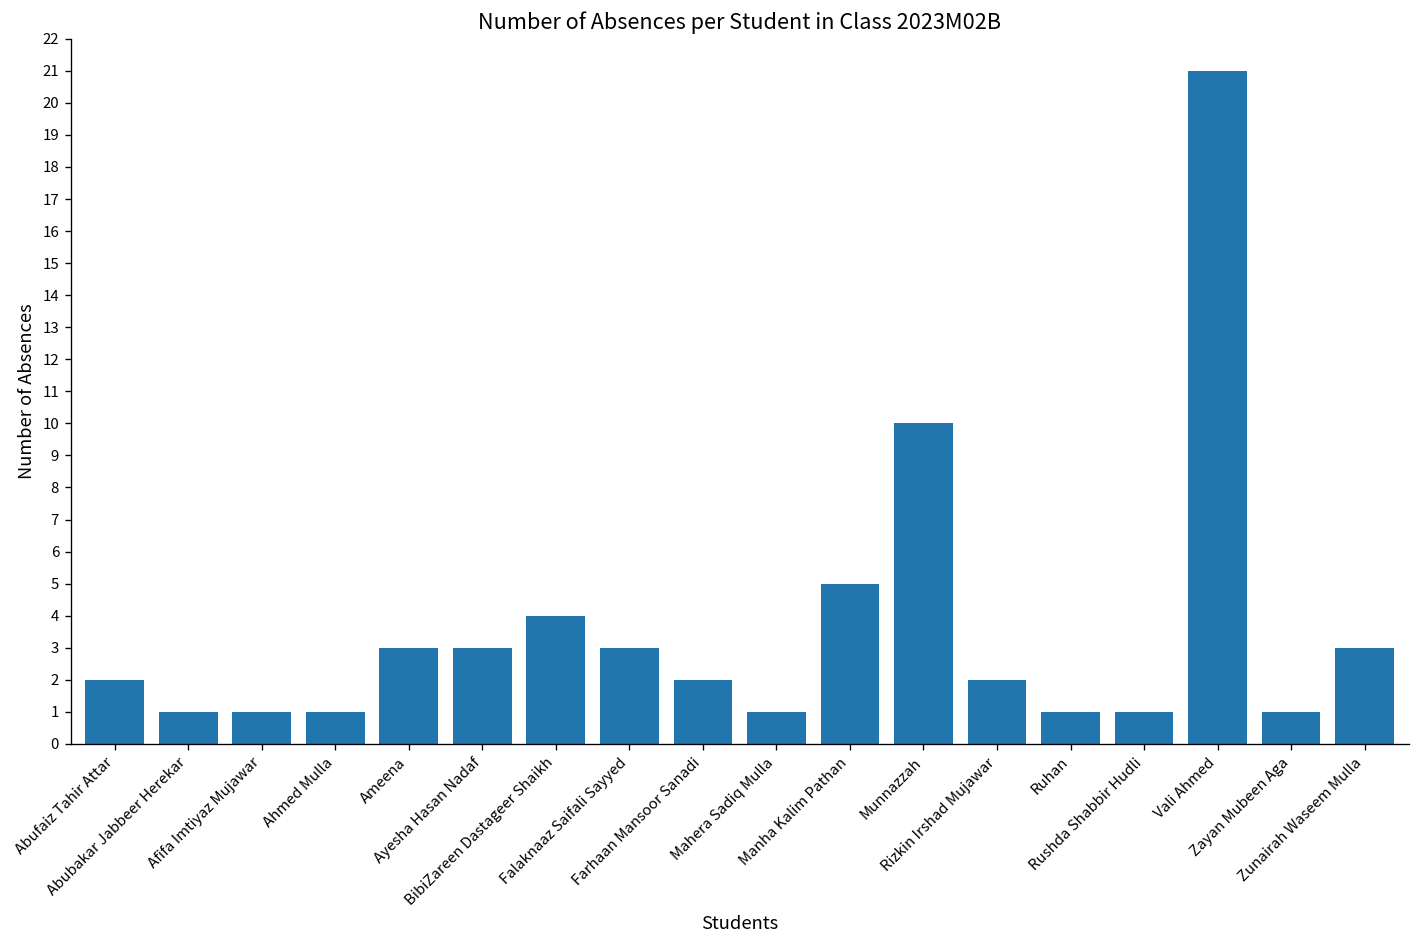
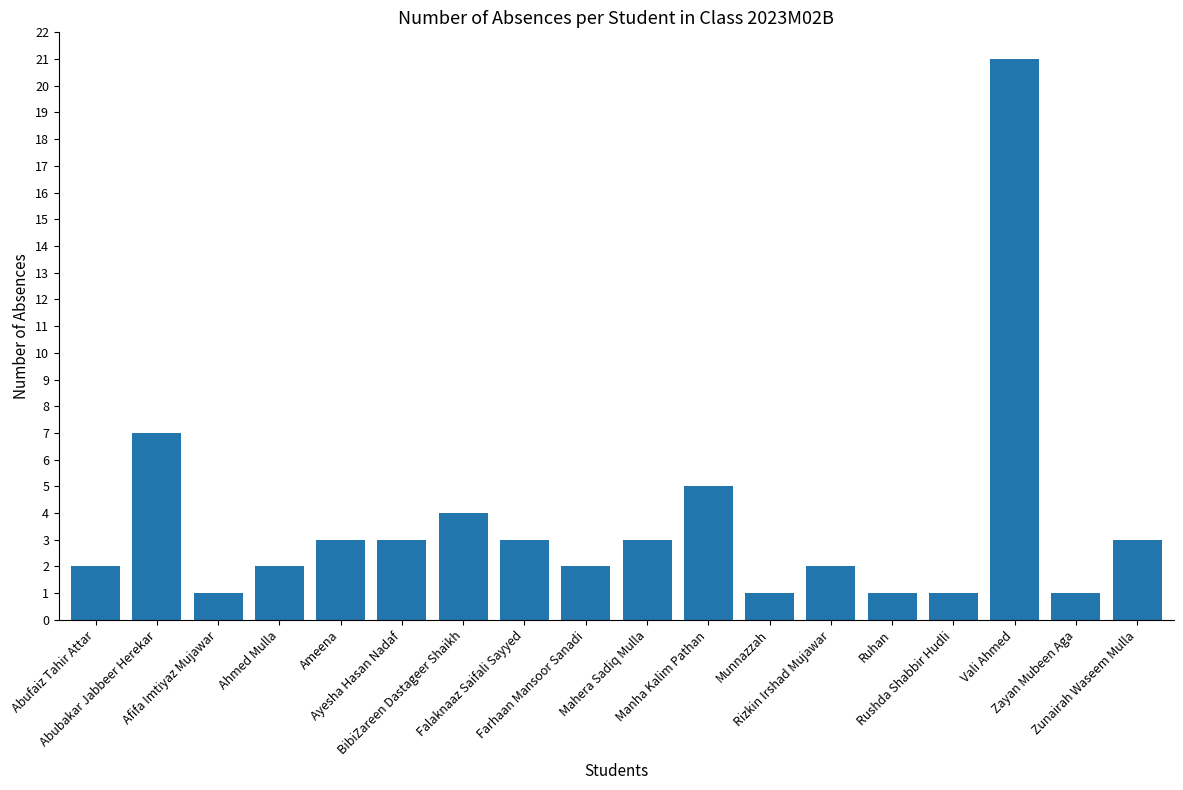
  {
    "Abufaiz Tahir Attar": 2,
-   "Abubakar Jabbeer Herekar": 1,
+   "Abubakar Jabbeer Herekar": 7,
    "Afifa Imtiyaz Mujawar": 1,
-   "Ahmed Mulla": 1,
+   "Ahmed Mulla": 2,
    "Ameena": 3,
    "Ayesha Hasan Nadaf": 3,
    "BibiZareen Dastageer Shaikh": 4,
    "Falaknaaz Saifali Sayyed": 3,
    "Farhaan Mansoor Sanadi": 2,
-   "Mahera Sadiq Mulla": 1,
+   "Mahera Sadiq Mulla": 3,
    "Manha Kalim Pathan": 5,
-   "Munnazzah": 10,
+   "Munnazzah": 1,
    "Rizkin Irshad Mujawar": 2,
    "Ruhan": 1,
    "Rushda Shabbir Hudli": 1,
    "Vali Ahmed": 21,
    "Zayan Mubeen Aga": 1,
    "Zunairah Waseem Mulla": 3
  }
